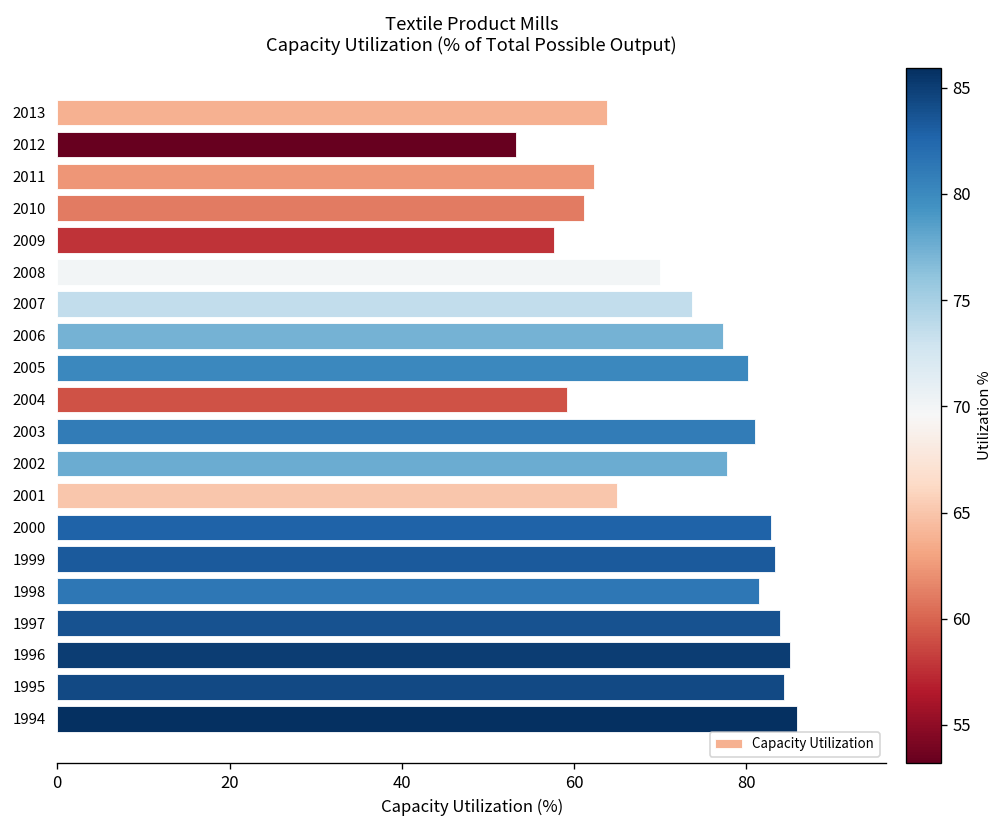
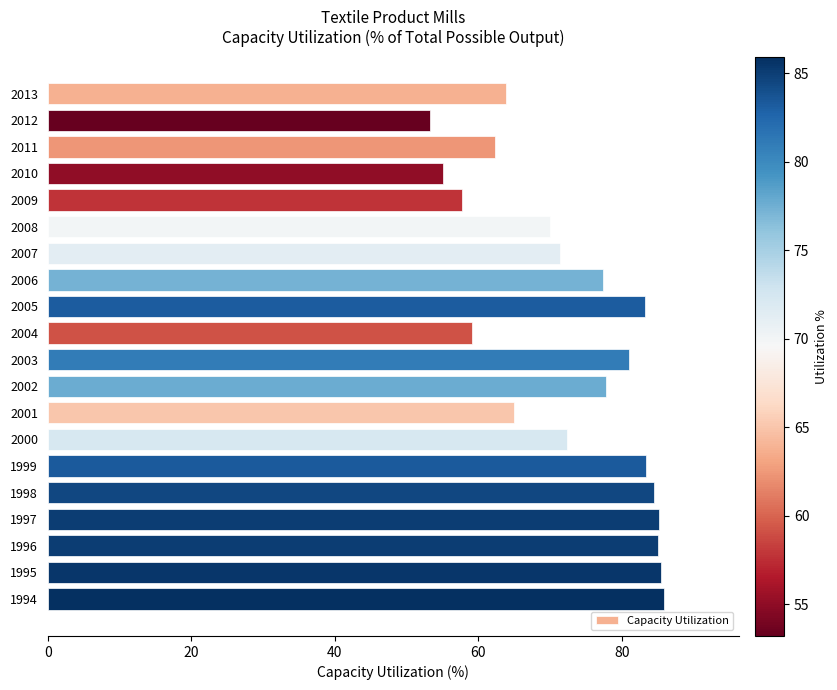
  {
    "2013": 64,
    "2012": 53,
    "2011": 62,
-   "2010": 61,
+   "2010": 55,
    "2009": 58,
    "2008": 70,
-   "2007": 74,
+   "2007": 71,
    "2006": 77,
-   "2005": 80,
+   "2005": 83,
    "2004": 59,
    "2003": 81,
    "2002": 78,
    "2001": 65,
-   "2000": 83,
+   "2000": 72,
    "1999": 83,
-   "1998": 81,
-   "1997": 84,
+   "1998": 84,
+   "1997": 85,
    "1996": 85,
-   "1995": 84,
+   "1995": 85,
    "1994": 86
  }
